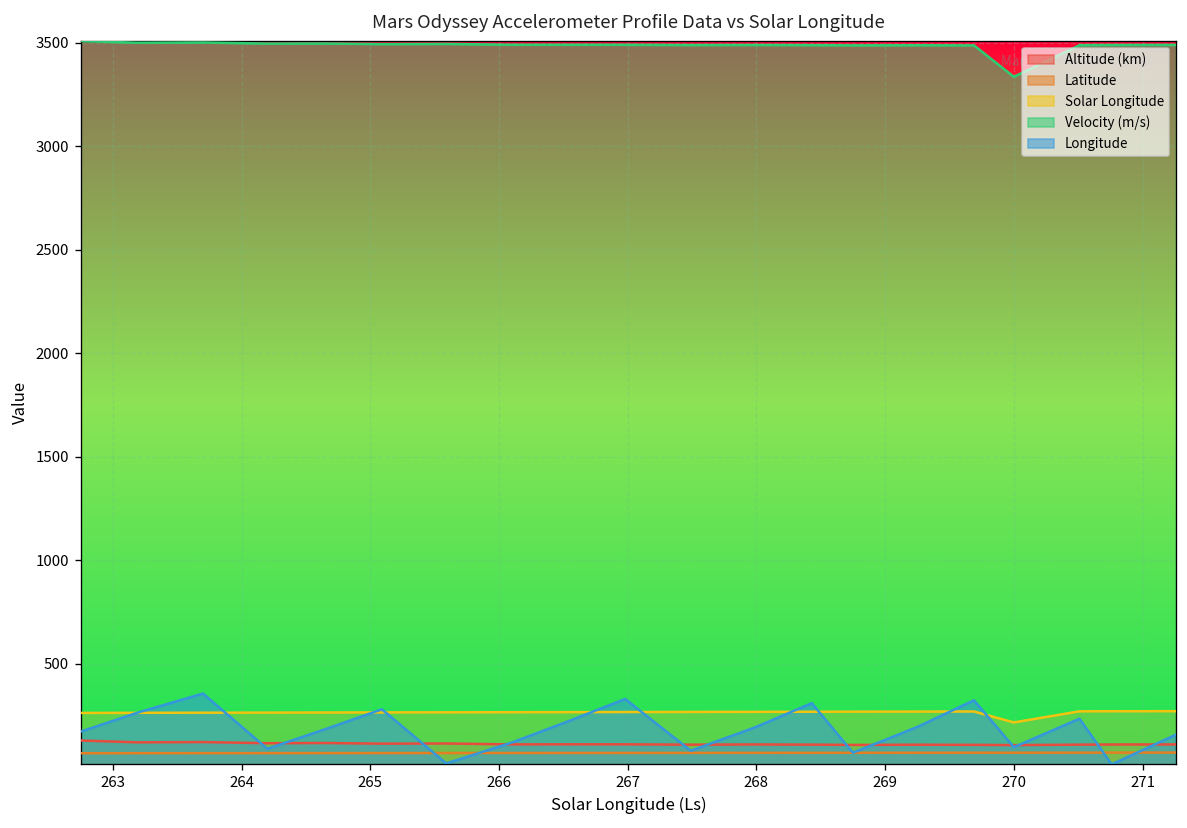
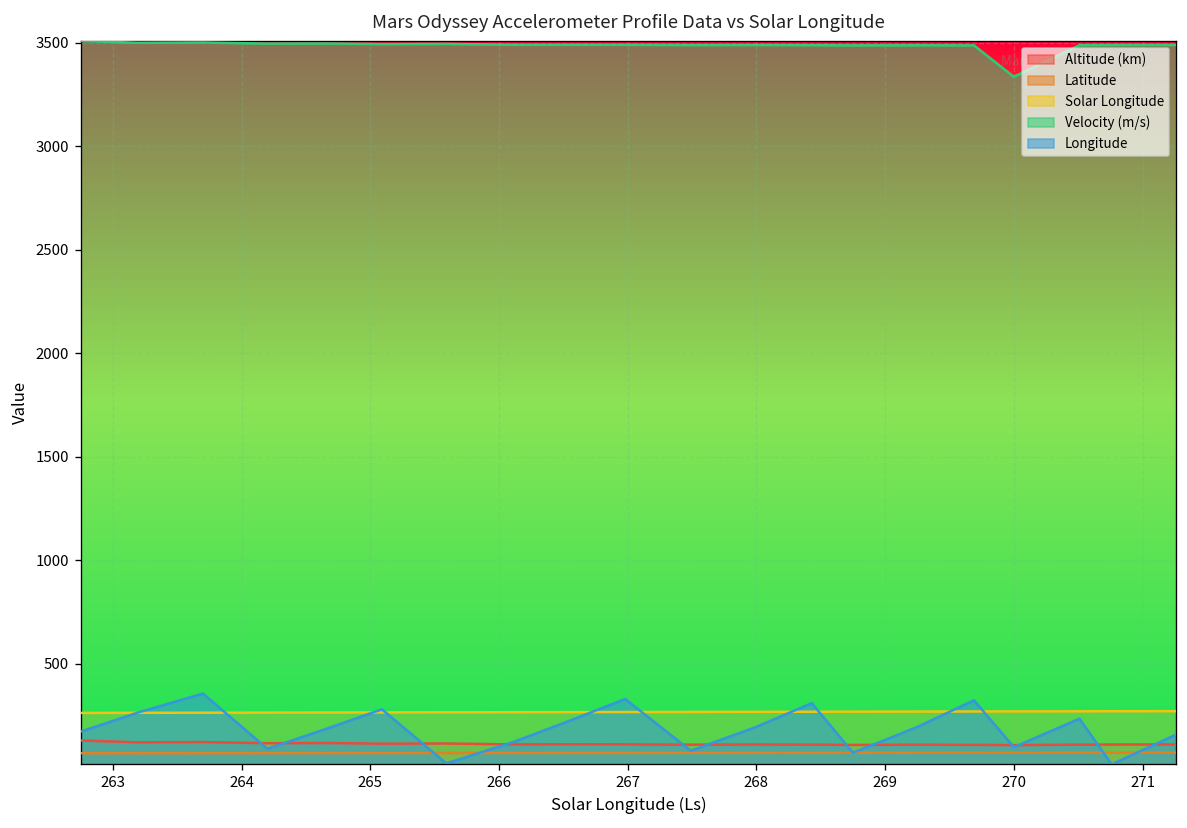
  {
    "Solar Longitude": {
-     "270": 220
+     "270": 270
    },
    "Velocity (m/s)": {
      "270": 3340
    }
  }
